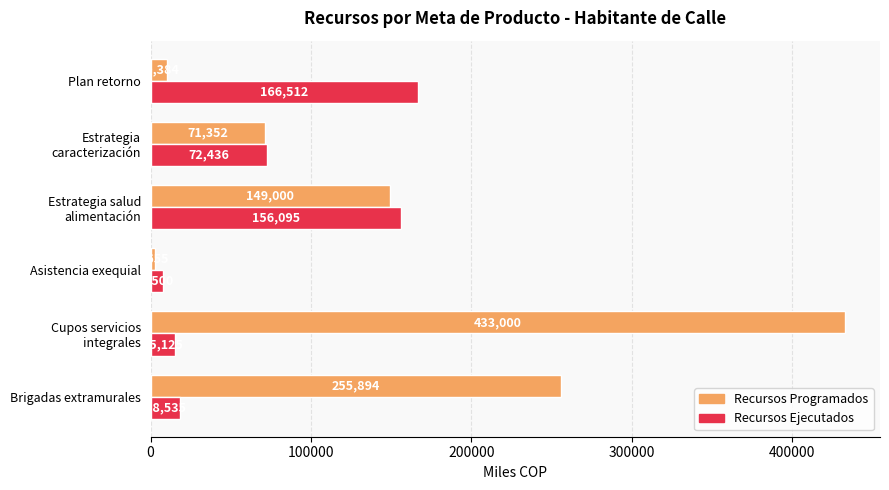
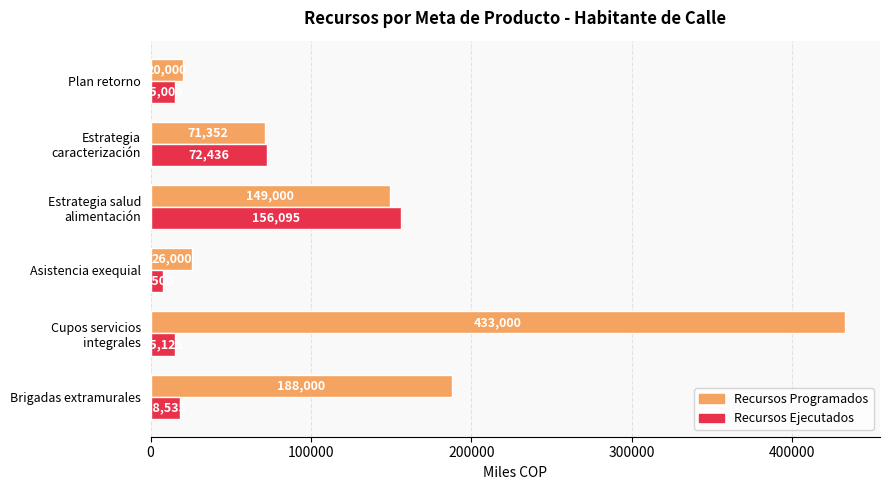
  {
    "Recursos Programados": {
-     "Plan retorno": "10000",
+     "Plan retorno": "20000",
      "Estrategia caracterización": "71,352",
      "Estrategia salud alimentación": "149,000",
-     "Asistencia exequial": "3000",
+     "Asistencia exequial": "26000",
      "Cupos servicios integrales": "433,000",
-     "Brigadas extramurales": "255,894"
+     "Brigadas extramurales": "188,000"
    },
    "Recursos Ejecutados": {
-     "Plan retorno": "167000",
+     "Plan retorno": "15000",
      "Asistencia exequial": "8000"
    }
  }
